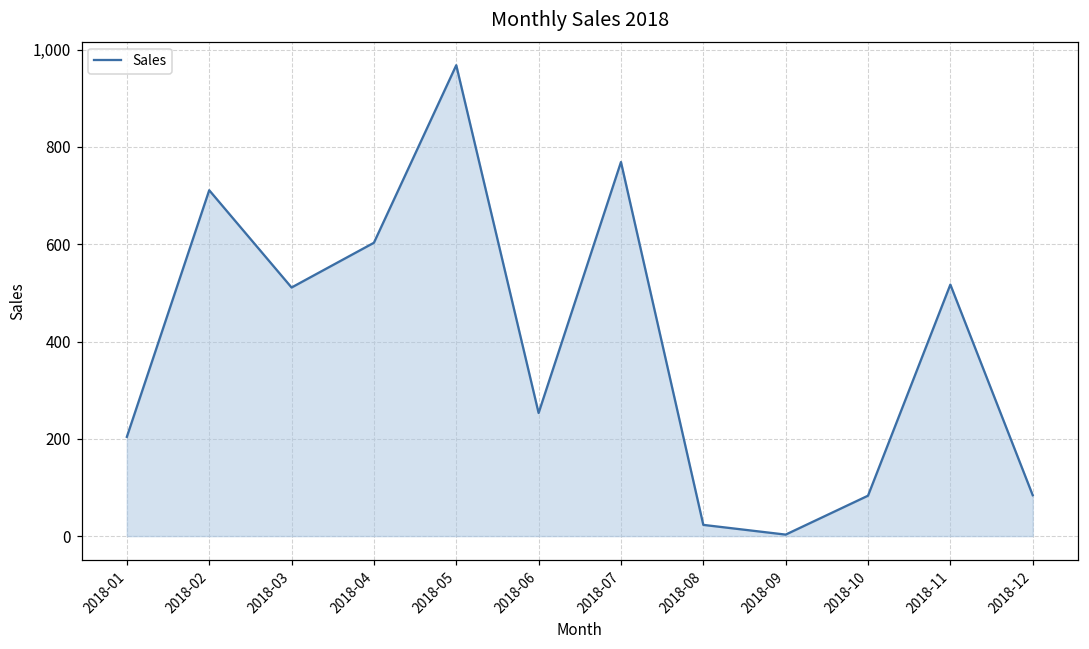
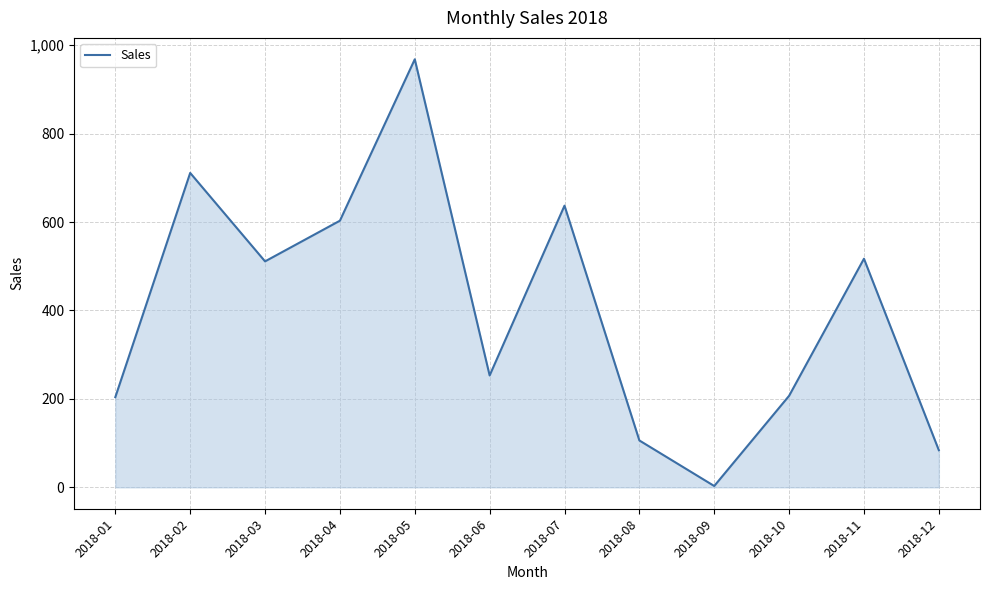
  {
    "2018-01": 200,
    "2018-02": 710,
    "2018-03": 510,
    "2018-04": 600,
    "2018-05": 970,
    "2018-06": 250,
-   "2018-07": 770,
-   "2018-08": 20,
+   "2018-07": 640,
+   "2018-08": 110,
    "2018-09": 0,
-   "2018-10": 80,
+   "2018-10": 210,
    "2018-11": 520,
    "2018-12": 80
  }
